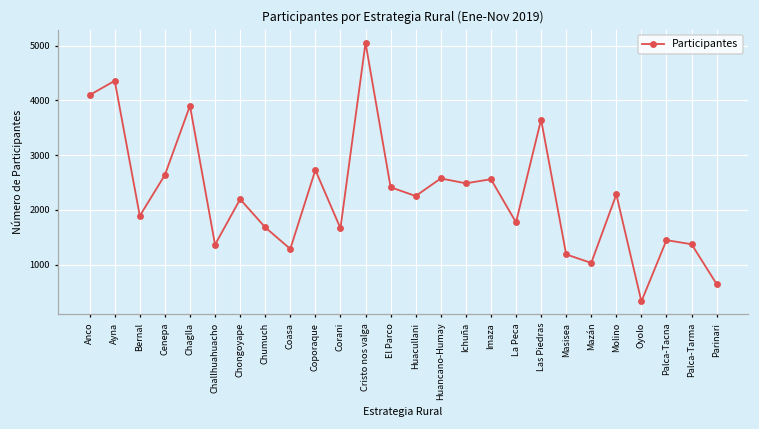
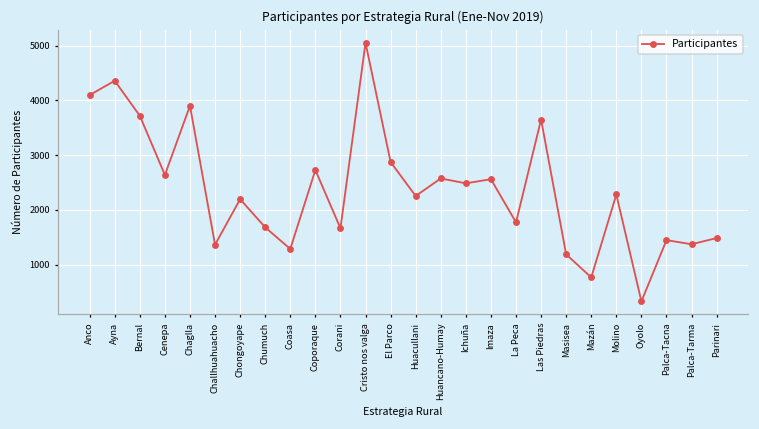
  {
    "Anco": 4100,
    "Ayna": 4400,
-   "Bernal": 1900,
+   "Bernal": 3700,
    "Cenepa": 2600,
    "Chaglla": 3900,
    "Challhuahuacho": 1400,
    "Chongoyape": 2200,
    "Chumuch": 1700,
    "Coasa": 1300,
    "Coporaque": 2700,
    "Corani": 1700,
    "Cristo nos valga": 5100,
-   "El Parco": 2400,
+   "El Parco": 2900,
    "Huacullani": 2300,
    "Huancano-Humay": 2600,
    "Ichuña": 2500,
    "Imaza": 2600,
    "La Peca": 1800,
    "Las Piedras": 3600,
    "Masisea": 1200,
-   "Mazán": 1000,
+   "Mazán": 800,
    "Molino": 2300,
    "Oyolo": 300,
    "Palca-Tacna": 1400,
    "Palca-Tarma": 1400,
-   "Parinari": 600
+   "Parinari": 1500
  }
